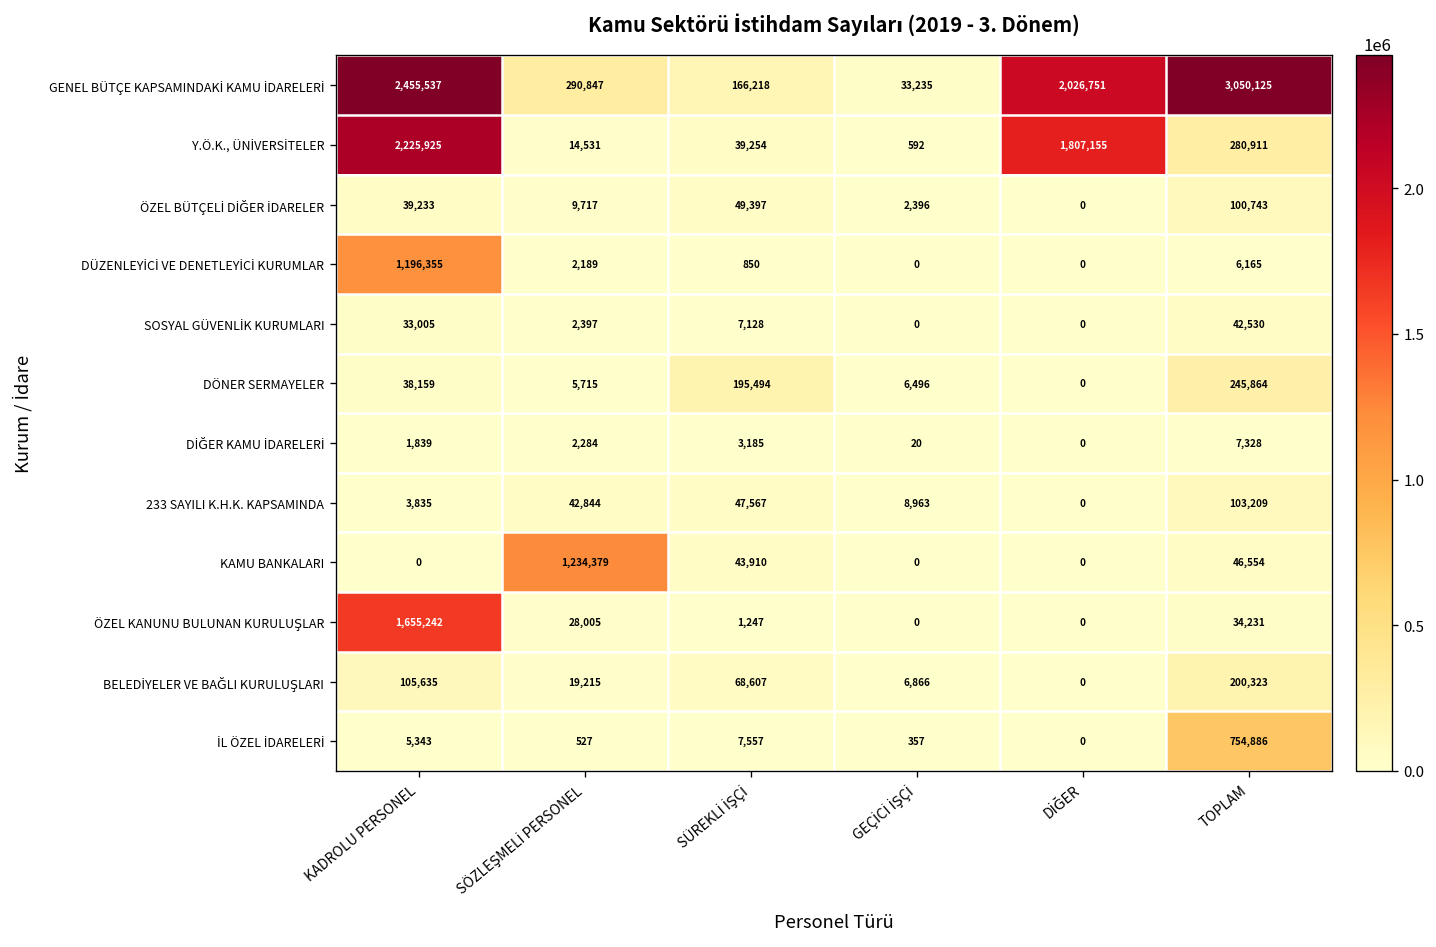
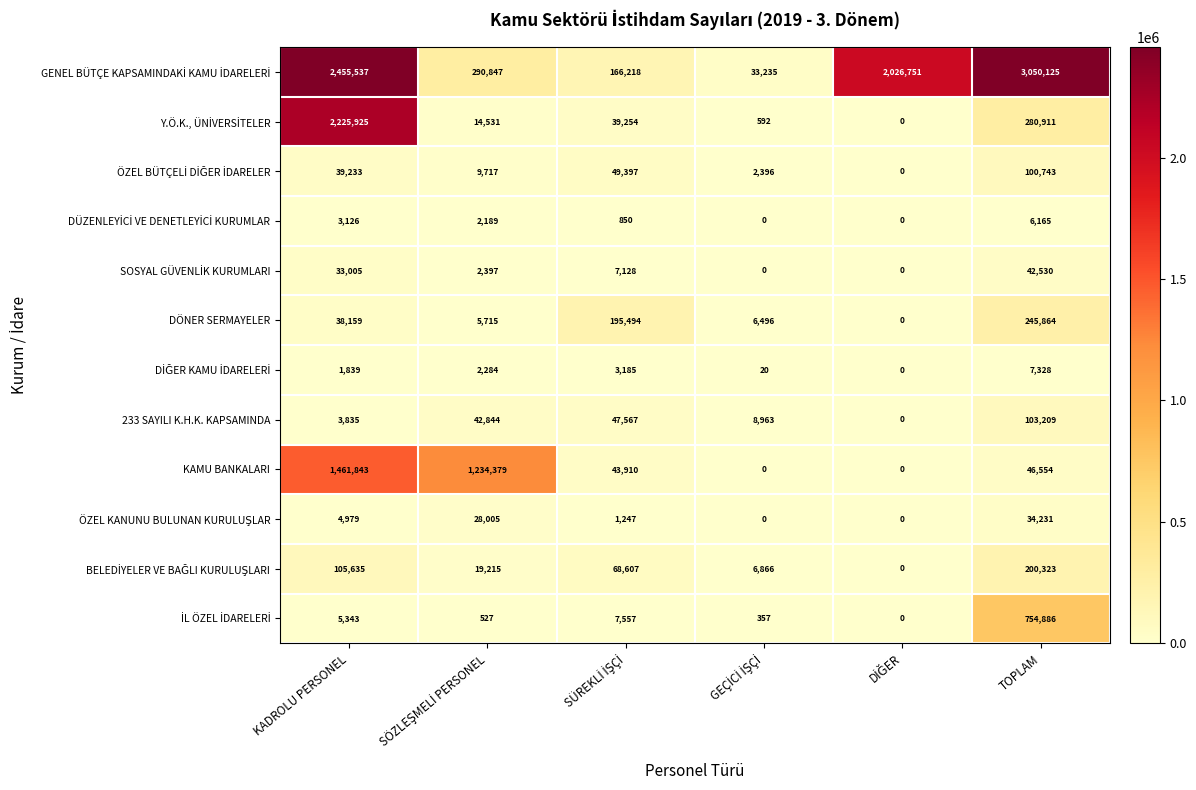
  {
    "GENEL BÜTÇE KAPSAMINDAKİ KAMU İDARELERİ": {
      "KADROLU PERSONEL": "2,455,537",
      "SÖZLEŞMELİ PERSONEL": "290,847",
      "SÜREKLİ İŞÇİ": "166,218",
      "GEÇİCİ İŞÇİ": "33,235",
      "DİĞER": "2,026,751",
      "TOPLAM": "3,050,125"
    },
    "Y.Ö.K., ÜNİVERSİTELER": {
      "KADROLU PERSONEL": "2,225,925",
      "SÖZLEŞMELİ PERSONEL": "14,531",
      "SÜREKLİ İŞÇİ": "39,254",
      "GEÇİCİ İŞÇİ": "592",
-     "DİĞER": "1,807,155",
+     "DİĞER": "0",
      "TOPLAM": "280,911"
    },
    "ÖZEL BÜTÇELİ DİĞER İDARELER": {
      "KADROLU PERSONEL": "39,233",
      "SÖZLEŞMELİ PERSONEL": "9,717",
      "SÜREKLİ İŞÇİ": "49,397",
      "GEÇİCİ İŞÇİ": "2,396",
      "DİĞER": "0",
      "TOPLAM": "100,743"
    },
    "DÜZENLEYİCİ VE DENETLEYİCİ KURUMLAR": {
-     "KADROLU PERSONEL": "1,196,355",
+     "KADROLU PERSONEL": "3,126",
      "SÖZLEŞMELİ PERSONEL": "2,189",
      "SÜREKLİ İŞÇİ": "850",
      "GEÇİCİ İŞÇİ": "0",
      "DİĞER": "0",
      "TOPLAM": "6,165"
    },
    "SOSYAL GÜVENLİK KURUMLARI": {
      "KADROLU PERSONEL": "33,005",
      "SÖZLEŞMELİ PERSONEL": "2,397",
      "SÜREKLİ İŞÇİ": "7,128",
      "GEÇİCİ İŞÇİ": "0",
      "DİĞER": "0",
      "TOPLAM": "42,530"
    },
    "DÖNER SERMAYELER": {
      "KADROLU PERSONEL": "38,159",
      "SÖZLEŞMELİ PERSONEL": "5,715",
      "SÜREKLİ İŞÇİ": "195,494",
      "GEÇİCİ İŞÇİ": "6,496",
      "DİĞER": "0",
      "TOPLAM": "245,864"
    },
    "DİĞER KAMU İDARELERİ": {
      "KADROLU PERSONEL": "1,839",
      "SÖZLEŞMELİ PERSONEL": "2,284",
      "SÜREKLİ İŞÇİ": "3,185",
      "GEÇİCİ İŞÇİ": "20",
      "DİĞER": "0",
      "TOPLAM": "7,328"
    },
    "233 SAYILI K.H.K. KAPSAMINDA": {
      "KADROLU PERSONEL": "3,835",
      "SÖZLEŞMELİ PERSONEL": "42,844",
      "SÜREKLİ İŞÇİ": "47,567",
      "GEÇİCİ İŞÇİ": "8,963",
      "DİĞER": "0",
      "TOPLAM": "103,209"
    },
    "KAMU BANKALARI": {
-     "KADROLU PERSONEL": "0",
+     "KADROLU PERSONEL": "1,461,843",
      "SÖZLEŞMELİ PERSONEL": "1,234,379",
      "SÜREKLİ İŞÇİ": "43,910",
      "GEÇİCİ İŞÇİ": "0",
      "DİĞER": "0",
      "TOPLAM": "46,554"
    },
    "ÖZEL KANUNU BULUNAN KURULUŞLAR": {
-     "KADROLU PERSONEL": "1,655,242",
+     "KADROLU PERSONEL": "4,979",
      "SÖZLEŞMELİ PERSONEL": "28,005",
      "SÜREKLİ İŞÇİ": "1,247",
      "GEÇİCİ İŞÇİ": "0",
      "DİĞER": "0",
      "TOPLAM": "34,231"
    },
    "BELEDİYELER VE BAĞLI KURULUŞLARI": {
      "KADROLU PERSONEL": "105,635",
      "SÖZLEŞMELİ PERSONEL": "19,215",
      "SÜREKLİ İŞÇİ": "68,607",
      "GEÇİCİ İŞÇİ": "6,866",
      "DİĞER": "0",
      "TOPLAM": "200,323"
    },
    "İL ÖZEL İDARELERİ": {
      "KADROLU PERSONEL": "5,343",
      "SÖZLEŞMELİ PERSONEL": "527",
      "SÜREKLİ İŞÇİ": "7,557",
      "GEÇİCİ İŞÇİ": "357",
      "DİĞER": "0",
      "TOPLAM": "754,886"
    }
  }
